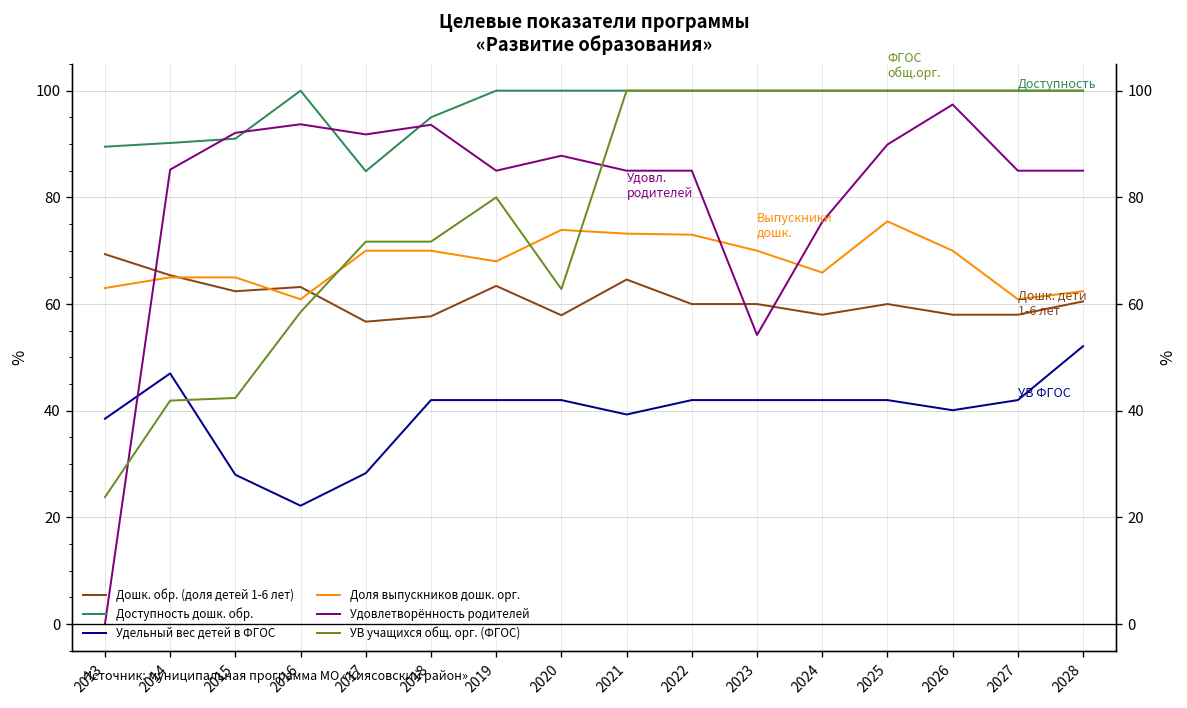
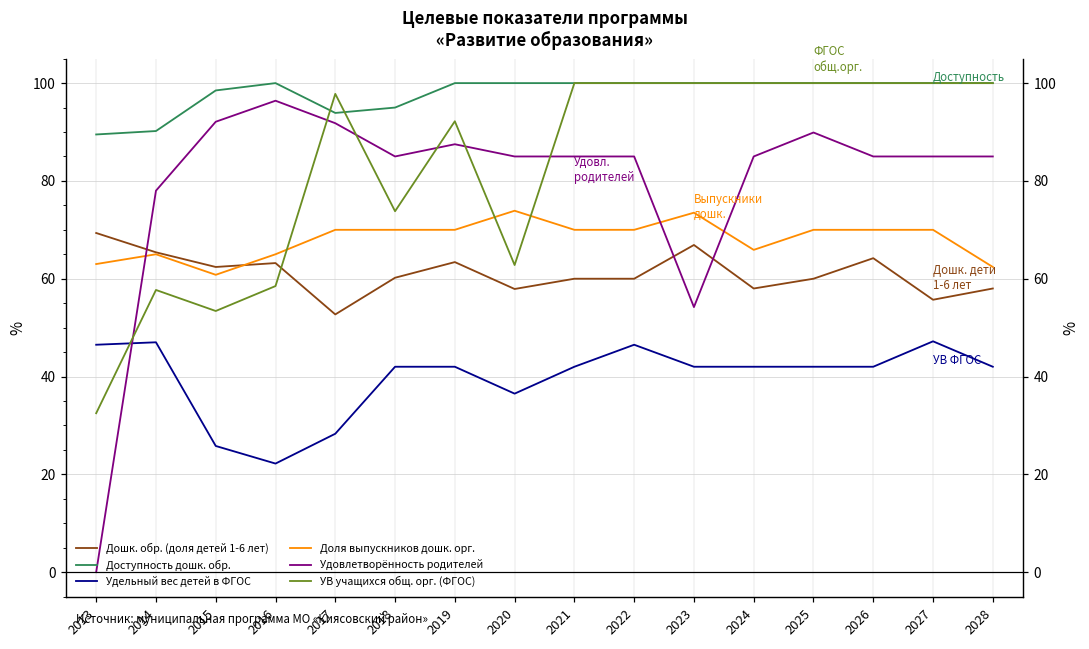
  {
    "Дошк. обр. (доля детей 1-6 лет)": {
      "2013": 69,
      "2015": 62,
      "2016": 63,
-     "2017": 57,
-     "2018": 58,
+     "2017": 53,
+     "2018": 60,
      "2019": 63,
      "2020": 58,
-     "2021": 65,
+     "2021": 60,
      "2022": 60,
-     "2023": 60,
+     "2023": 67,
      "2024": 58,
      "2025": 60,
-     "2026": 58,
-     "2027": 58,
-     "2028": 61
+     "2026": 64,
+     "2027": 56,
+     "2028": 58
    },
    "Доступность дошк. обр.": {
      "2013": 90,
      "2014": 90,
-     "2015": 91,
+     "2015": 99,
      "2016": 100,
-     "2017": 85,
+     "2017": 94,
      "2018": 95,
      "2019": 100,
      "2020": 100
    },
    "Удельный вес детей в ФГОС": {
-     "2013": 39,
+     "2013": 47,
      "2014": 47,
-     "2015": 28,
+     "2015": 26,
      "2016": 22,
      "2017": 28,
      "2018": 42,
      "2019": 42,
-     "2020": 42,
-     "2021": 39,
-     "2022": 42,
+     "2020": 37,
+     "2021": 42,
+     "2022": 47,
      "2023": 42,
      "2024": 42,
      "2025": 42,
-     "2026": 40,
-     "2027": 42,
-     "2028": 52
+     "2026": 42,
+     "2027": 47,
+     "2028": 42
    },
    "Доля выпускников дошк. орг.": {
      "2013": 63,
-     "2015": 65,
-     "2016": 61,
+     "2015": 61,
+     "2016": 65,
      "2017": 70,
      "2018": 70,
-     "2019": 68,
+     "2019": 70,
      "2020": 74,
-     "2021": 73,
-     "2022": 73,
-     "2023": 70,
+     "2021": 70,
+     "2022": 70,
+     "2023": 74,
      "2024": 66,
-     "2025": 76,
+     "2025": 70,
      "2026": 70,
-     "2027": 61
+     "2027": 70
    },
    "Удовлетворённость родителей": {
      "2013": 0,
-     "2014": 85,
+     "2014": 78,
      "2015": 92,
-     "2016": 94,
+     "2016": 96,
      "2017": 92,
-     "2018": 94,
-     "2019": 85,
-     "2020": 88,
+     "2018": 85,
+     "2019": 88,
+     "2020": 85,
      "2021": 85,
      "2022": 85,
      "2023": 54,
-     "2024": 75,
+     "2024": 85,
      "2025": 90,
-     "2026": 97,
+     "2026": 85,
      "2027": 85,
      "2028": 85
    },
    "УВ учащихся общ. орг. (ФГОС)": {
-     "2013": 24,
-     "2014": 42,
-     "2015": 42,
+     "2013": 33,
+     "2014": 58,
+     "2015": 53,
      "2016": 59,
-     "2017": 72,
-     "2018": 72,
-     "2019": 80,
+     "2017": 98,
+     "2018": 74,
+     "2019": 92,
      "2020": 63
    }
  }
